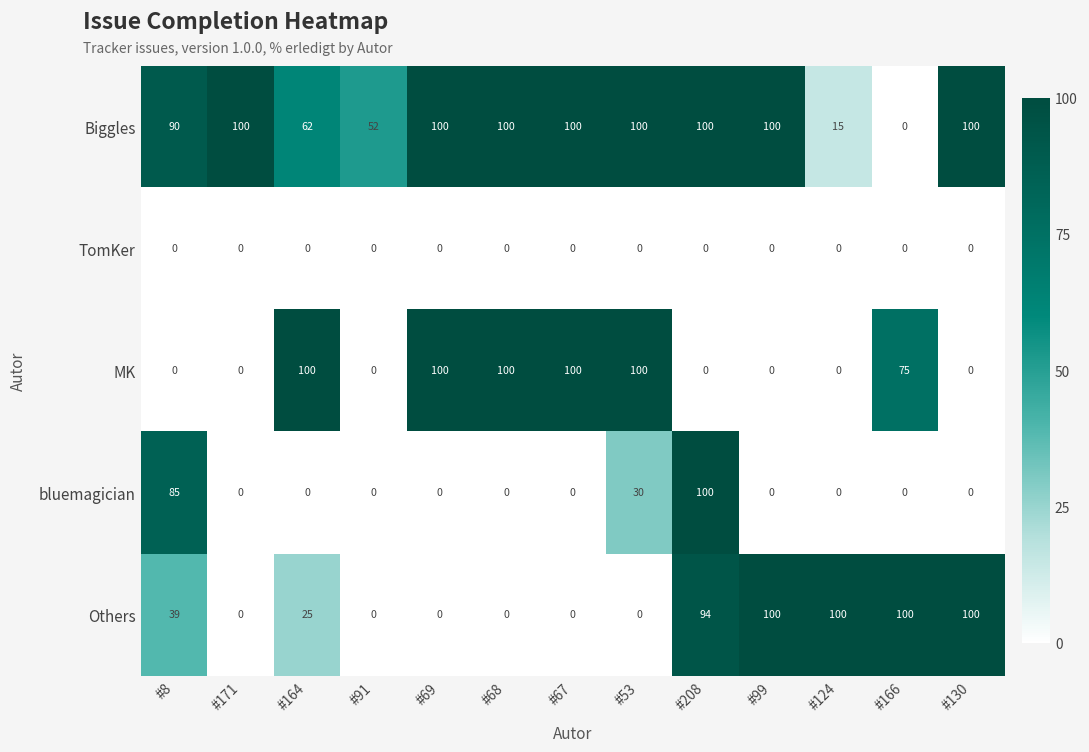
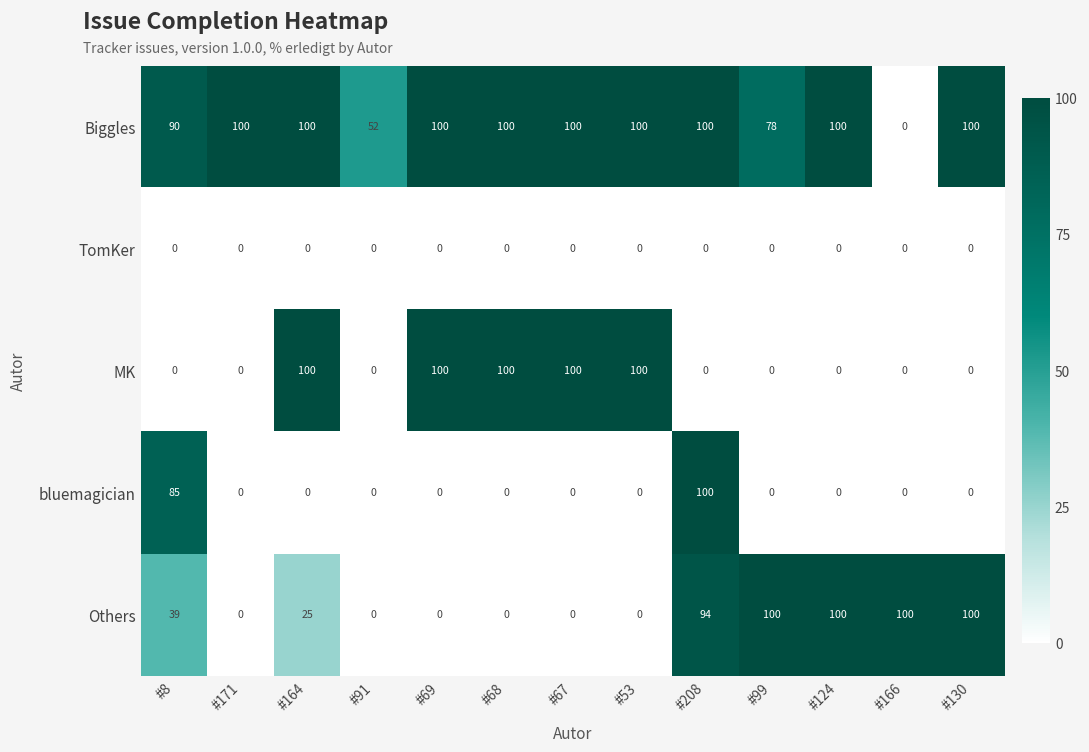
  {
    "Biggles": {
      "#8": 90,
      "#171": 100,
-     "#164": 62,
+     "#164": 100,
      "#91": 52,
      "#69": 100,
      "#68": 100,
      "#67": 100,
      "#53": 100,
      "#208": 100,
-     "#99": 100,
-     "#124": 15,
+     "#99": 78,
+     "#124": 100,
      "#166": 0,
      "#130": 100
    },
    "TomKer": {
      "#8": 0,
      "#171": 0,
      "#164": 0,
      "#91": 0,
      "#69": 0,
      "#68": 0,
      "#67": 0,
      "#53": 0,
      "#208": 0,
      "#99": 0,
      "#124": 0,
      "#166": 0,
      "#130": 0
    },
    "MK": {
      "#8": 0,
      "#171": 0,
      "#164": 100,
      "#91": 0,
      "#69": 100,
      "#68": 100,
      "#67": 100,
      "#53": 100,
      "#208": 0,
      "#99": 0,
      "#124": 0,
-     "#166": 75,
+     "#166": 0,
      "#130": 0
    },
    "bluemagician": {
      "#8": 85,
      "#171": 0,
      "#164": 0,
      "#91": 0,
      "#69": 0,
      "#68": 0,
      "#67": 0,
-     "#53": 30,
+     "#53": 0,
      "#208": 100,
      "#99": 0,
      "#124": 0,
      "#166": 0,
      "#130": 0
    },
    "Others": {
      "#8": 39,
      "#171": 0,
      "#164": 25,
      "#91": 0,
      "#69": 0,
      "#68": 0,
      "#67": 0,
      "#53": 0,
      "#208": 94,
      "#99": 100,
      "#124": 100,
      "#166": 100,
      "#130": 100
    }
  }
